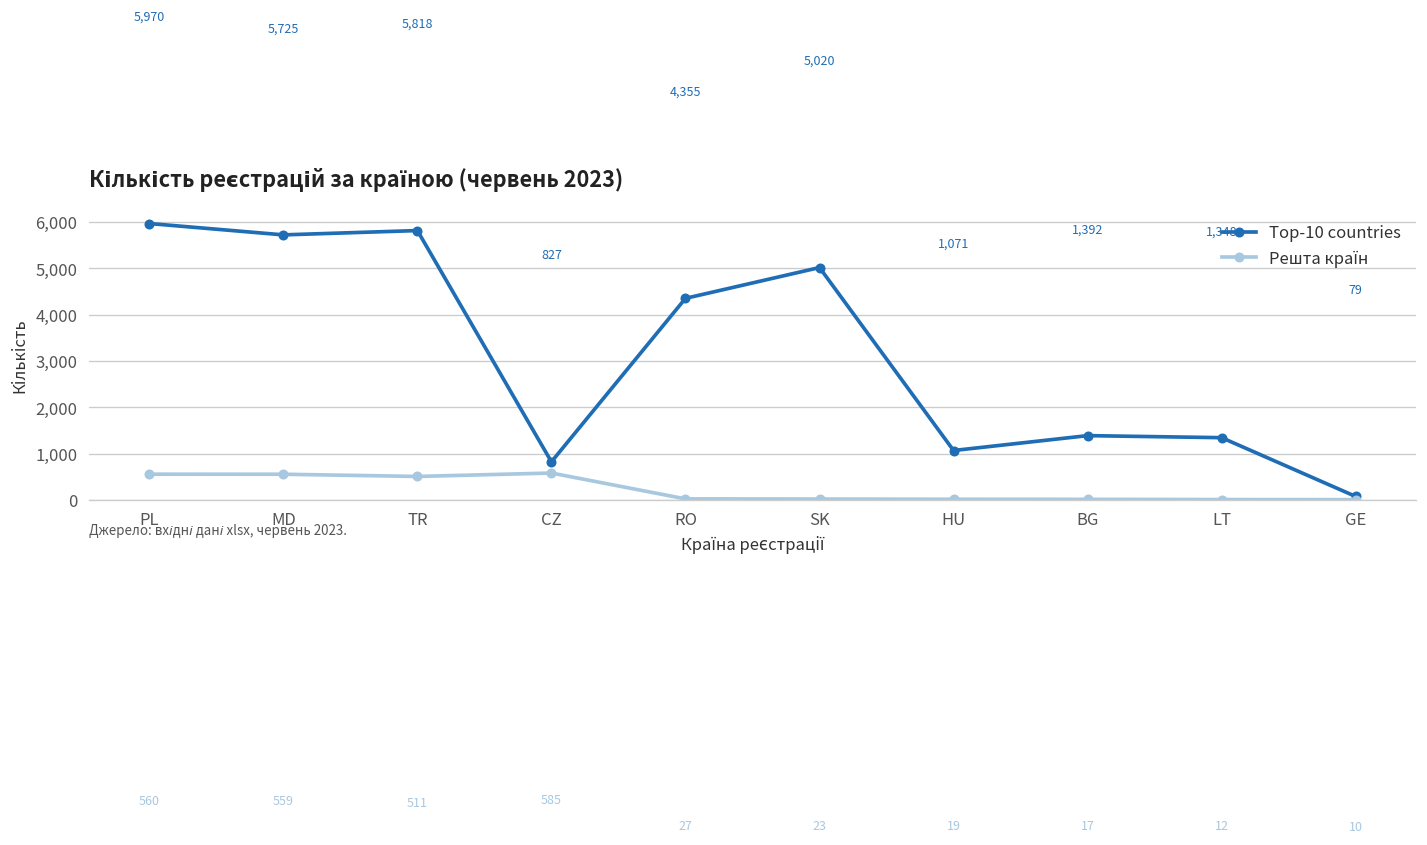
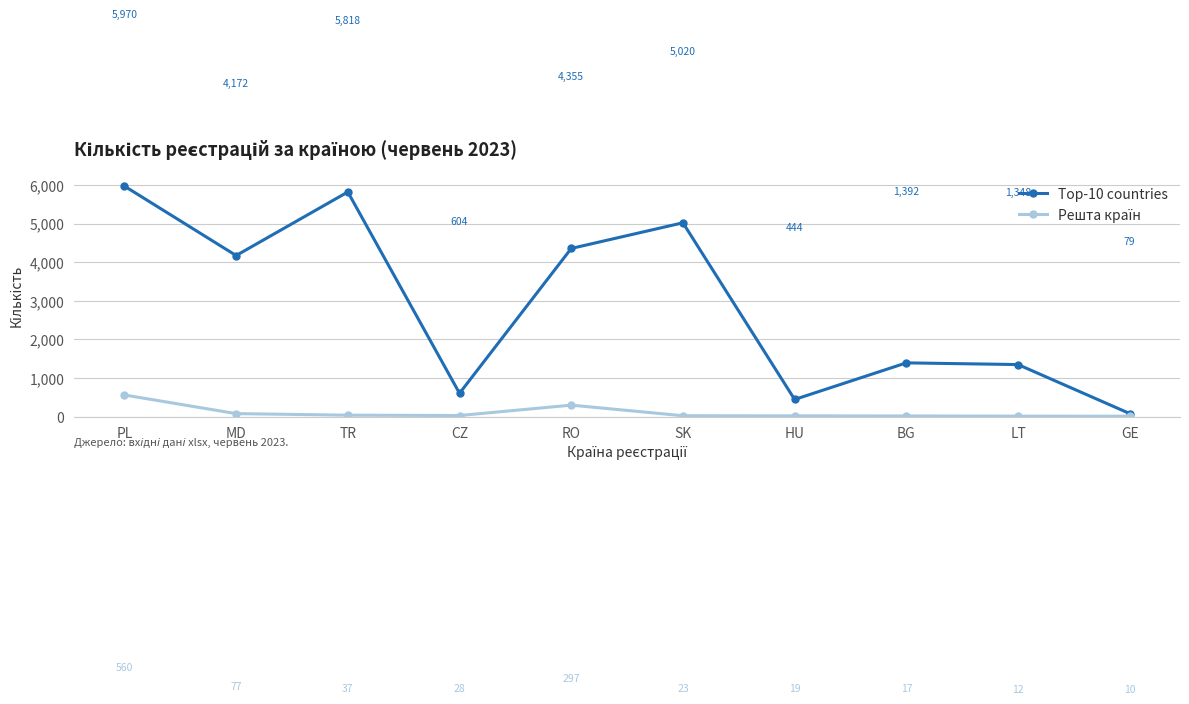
  {
    "Top-10 countries": {
-     "MD": "5,725",
-     "CZ": "827",
-     "HU": "1,071"
+     "MD": "4,172",
+     "CZ": "604",
+     "HU": "444"
    },
    "Решта країн": {
-     "MD": "559",
-     "TR": "511",
-     "CZ": "585",
-     "RO": "27"
+     "MD": "77",
+     "TR": "37",
+     "CZ": "28",
+     "RO": "297"
    }
  }
